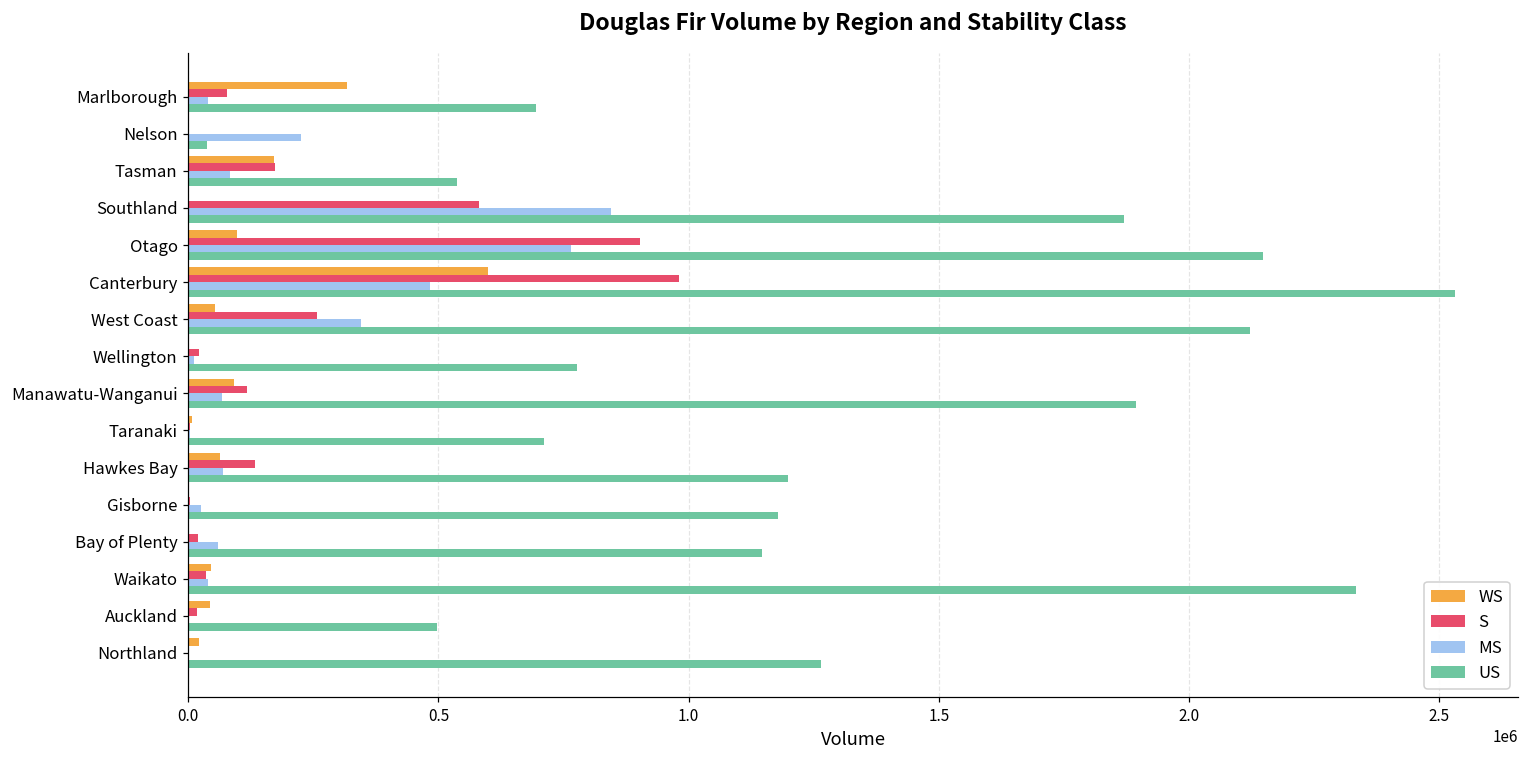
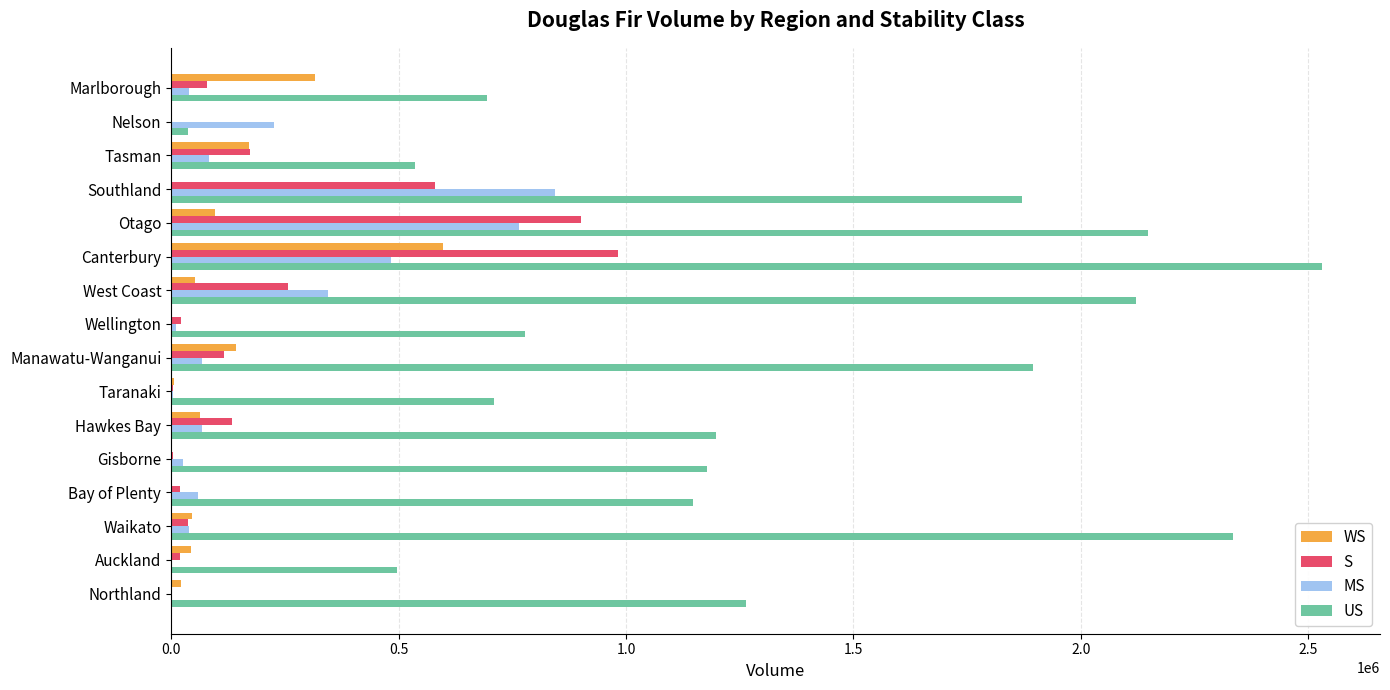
  {
    "WS": {
      "Marlborough": 320000,
      "Tasman": 170000,
      "Southland": 0,
      "Otago": 100000,
      "Canterbury": 600000,
      "West Coast": 50000,
      "Wellington": 0,
-     "Manawatu-Wanganui": 90000,
+     "Manawatu-Wanganui": 140000,
      "Taranaki": 10000,
      "Hawkes Bay": 60000,
      "Waikato": 50000,
      "Auckland": 40000,
      "Northland": 20000
    },
    "S": {
      "Marlborough": 80000,
      "Tasman": 170000,
      "Southland": 580000,
      "Otago": 900000,
      "Canterbury": 980000,
      "West Coast": 260000,
      "Wellington": 20000,
      "Manawatu-Wanganui": 120000,
      "Hawkes Bay": 130000,
      "Bay of Plenty": 20000,
      "Waikato": 40000,
      "Auckland": 20000,
      "Northland": 0
    },
    "MS": {
      "Marlborough": 40000,
      "Nelson": 230000,
      "Tasman": 80000,
      "Southland": 840000,
      "Otago": 760000,
      "Canterbury": 480000,
      "West Coast": 350000,
      "Wellington": 10000,
      "Manawatu-Wanganui": 70000,
      "Hawkes Bay": 70000,
      "Gisborne": 30000,
      "Bay of Plenty": 60000,
      "Waikato": 40000,
      "Auckland": 0,
      "Northland": 0
    },
    "US": {
      "Marlborough": 700000,
      "Nelson": 40000,
      "Tasman": 540000,
      "Southland": 1870000,
      "Otago": 2150000,
      "Canterbury": 2530000,
      "West Coast": 2120000,
      "Wellington": 780000,
      "Manawatu-Wanganui": 1890000,
      "Taranaki": 710000,
      "Hawkes Bay": 1200000,
      "Gisborne": 1180000,
      "Bay of Plenty": 1150000,
      "Waikato": 2330000,
      "Auckland": 500000,
      "Northland": 1260000
    }
  }
